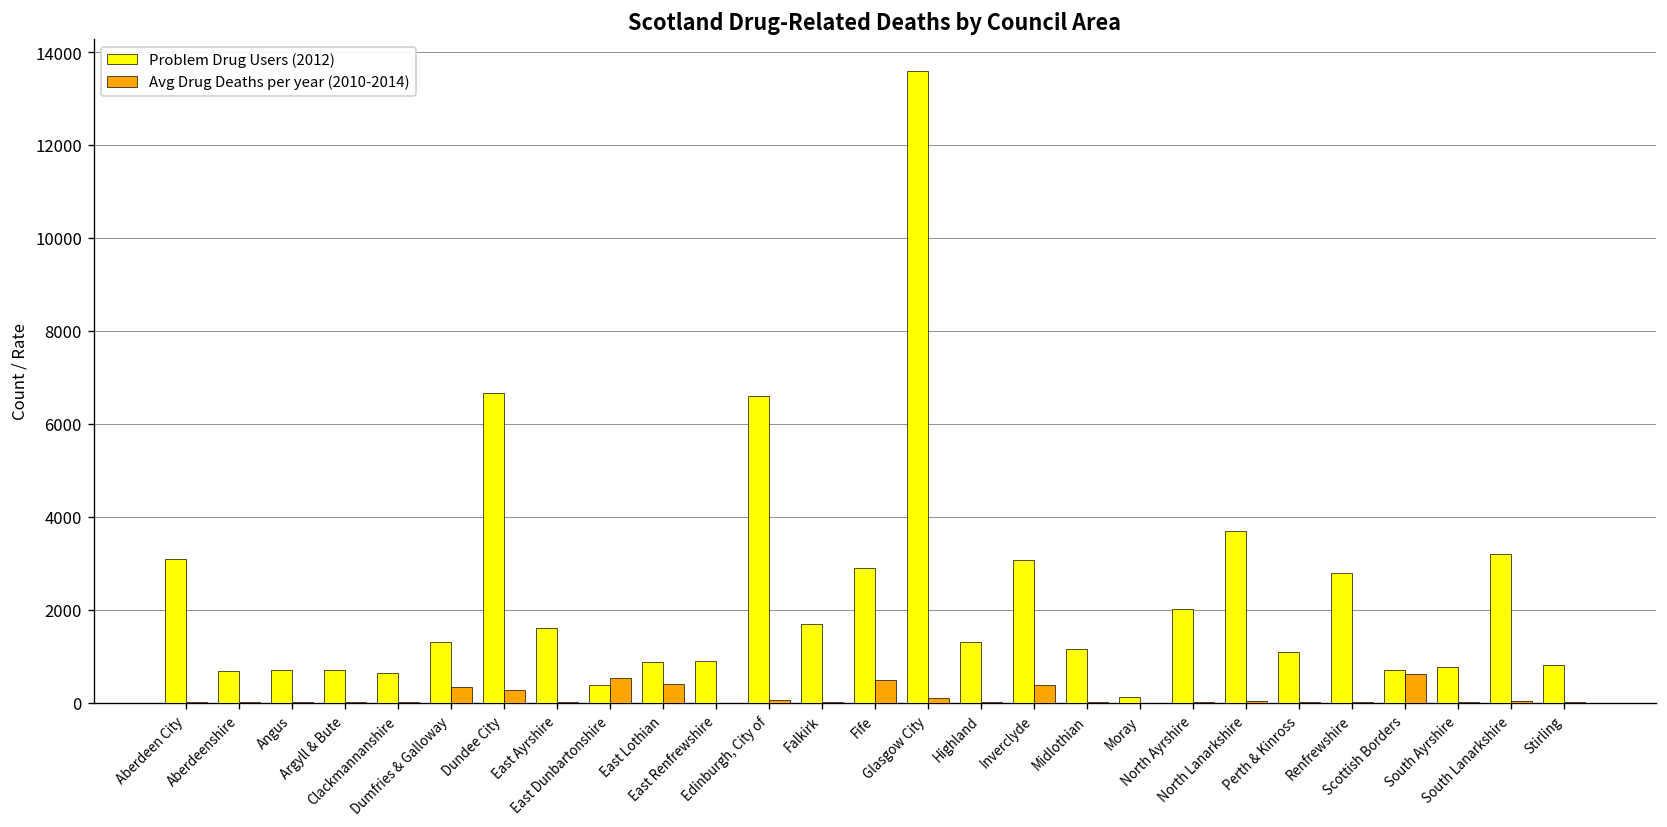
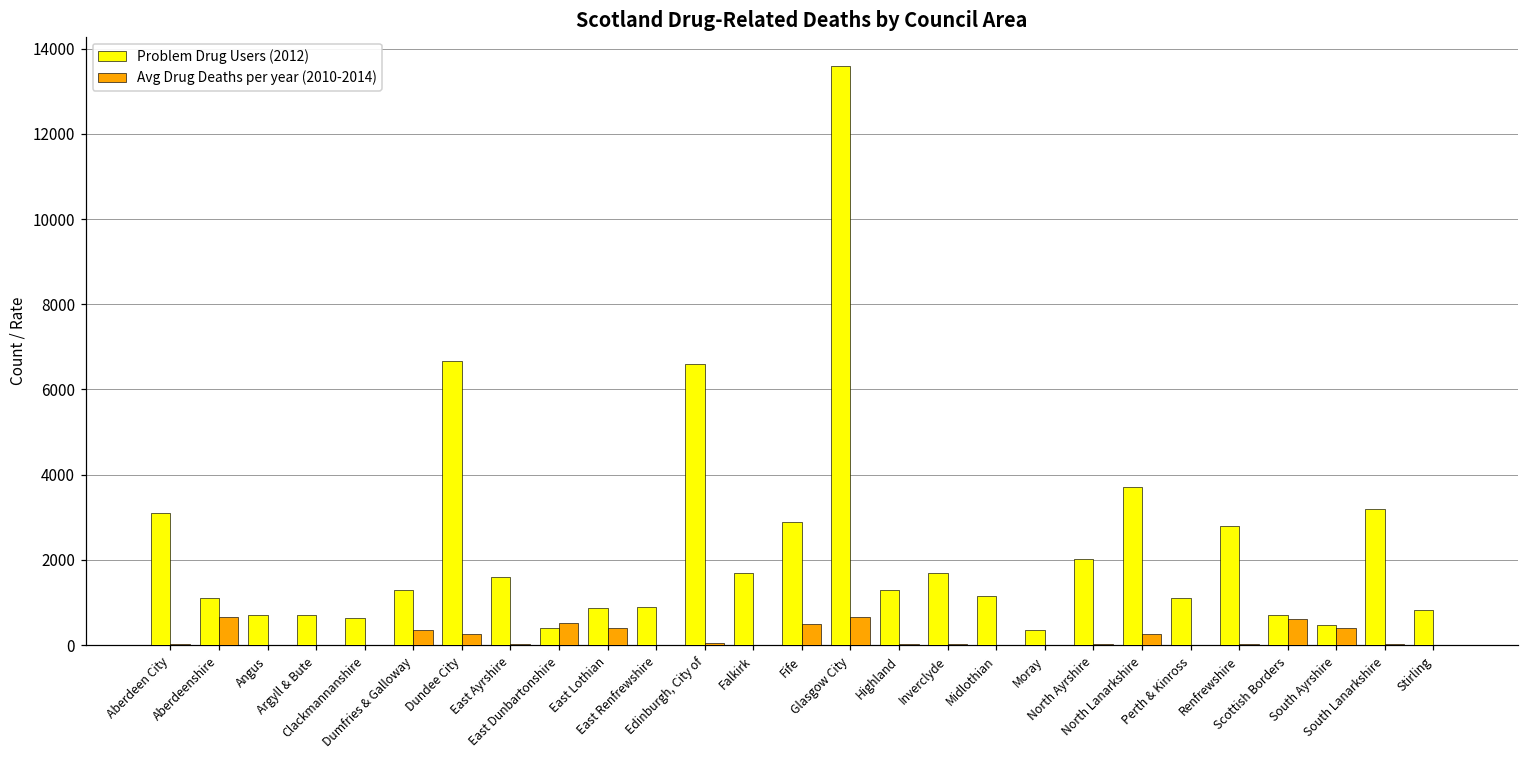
  {
    "Problem Drug Users (2012)": {
      "Aberdeen City": 3100,
-     "Aberdeenshire": 700,
+     "Aberdeenshire": 1100,
      "Angus": 700,
      "Argyll & Bute": 700,
      "Clackmannanshire": 600,
      "Dumfries & Galloway": 1300,
      "Dundee City": 6700,
      "East Ayrshire": 1600,
      "East Dunbartonshire": 400,
      "East Lothian": 900,
      "East Renfrewshire": 900,
      "Edinburgh, City of": 6600,
      "Falkirk": 1700,
      "Fife": 2900,
      "Glasgow City": 13600,
      "Highland": 1300,
-     "Inverclyde": 3100,
+     "Inverclyde": 1700,
      "Midlothian": 1100,
-     "Moray": 100,
+     "Moray": 400,
      "North Ayrshire": 2000,
      "North Lanarkshire": 3700,
      "Perth & Kinross": 1100,
      "Renfrewshire": 2800,
      "Scottish Borders": 700,
-     "South Ayrshire": 800,
+     "South Ayrshire": 500,
      "South Lanarkshire": 3200,
      "Stirling": 800
    },
    "Avg Drug Deaths per year (2010-2014)": {
-     "Aberdeenshire": 0,
+     "Aberdeenshire": 700,
      "Dumfries & Galloway": 300,
      "Dundee City": 300,
      "East Dunbartonshire": 500,
      "East Lothian": 400,
      "Fife": 500,
-     "Glasgow City": 100,
-     "Inverclyde": 400,
-     "North Lanarkshire": 0,
+     "Glasgow City": 700,
+     "Inverclyde": 0,
+     "North Lanarkshire": 300,
      "Scottish Borders": 600,
-     "South Ayrshire": 0
+     "South Ayrshire": 400
    }
  }
